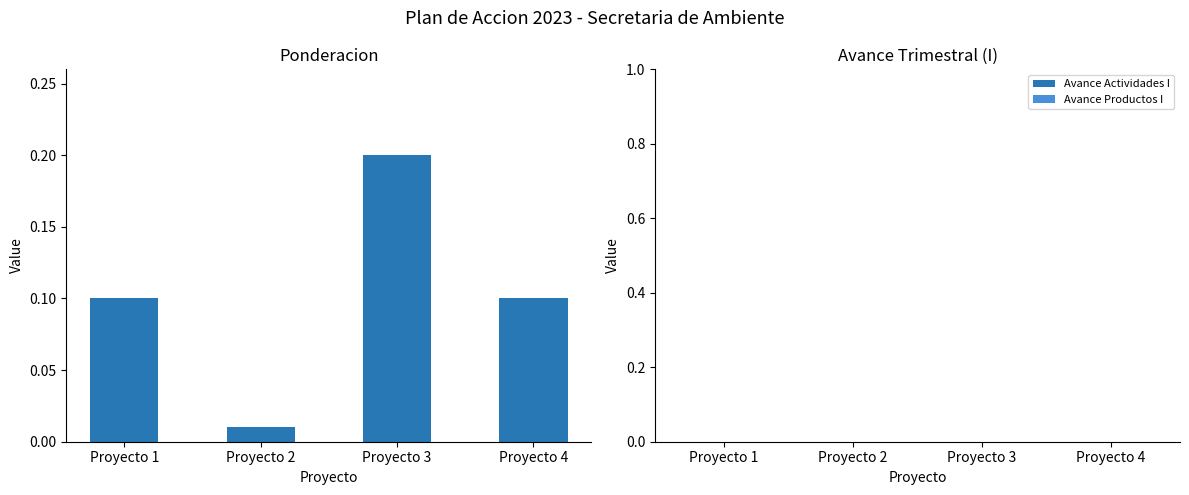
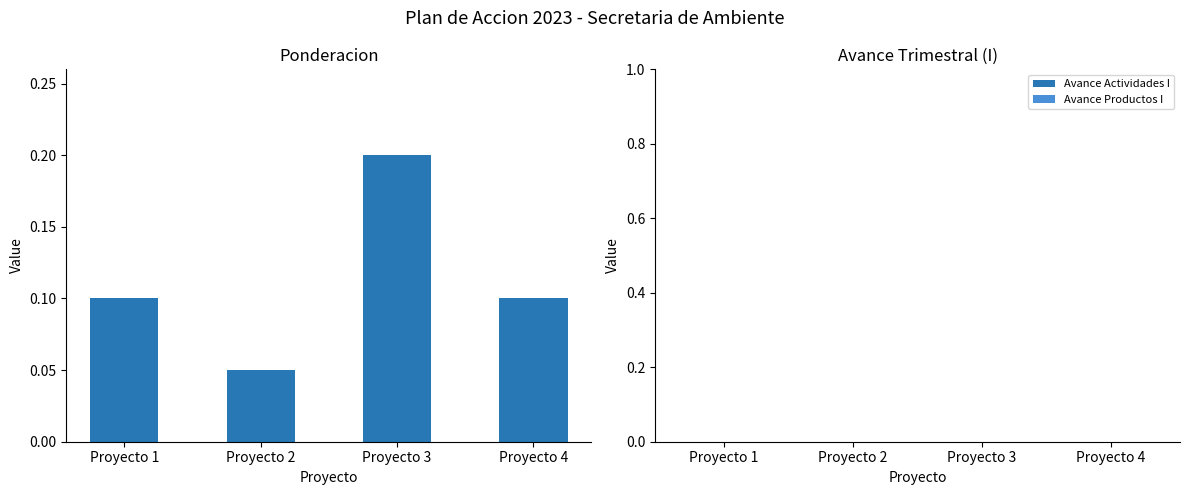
  {
    "Ponderacion": {
      "Proyecto 1": 0.10,
-     "Proyecto 2": 0.01,
+     "Proyecto 2": 0.05,
      "Proyecto 3": 0.20,
      "Proyecto 4": 0.10
    }
  }
